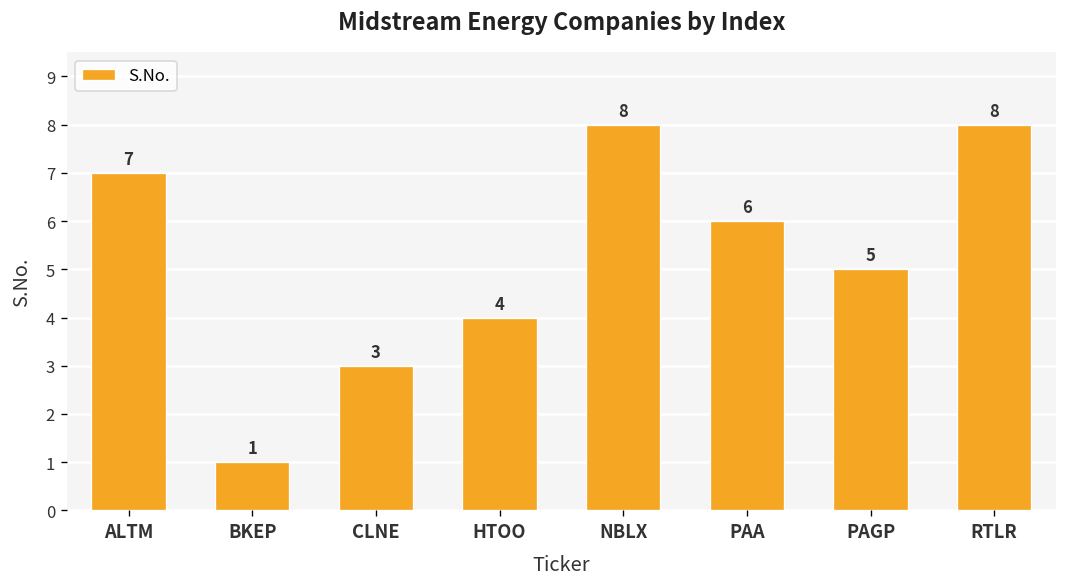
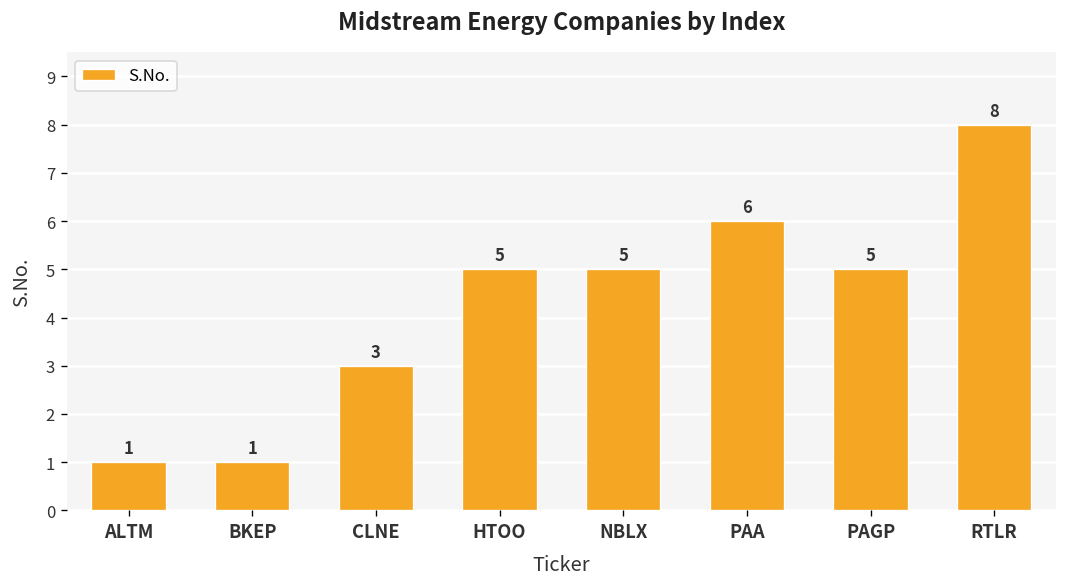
  {
-   "ALTM": 7,
+   "ALTM": 1,
    "BKEP": 1,
    "CLNE": 3,
-   "HTOO": 4,
-   "NBLX": 8,
+   "HTOO": 5,
+   "NBLX": 5,
    "PAA": 6,
    "PAGP": 5,
    "RTLR": 8
  }
